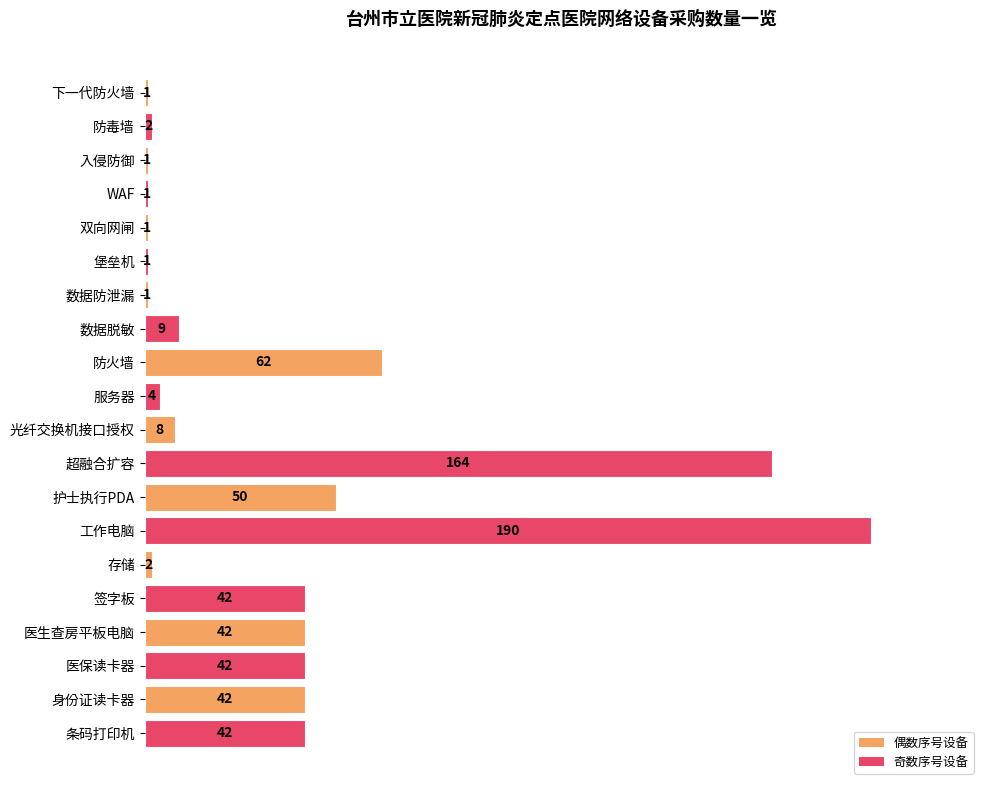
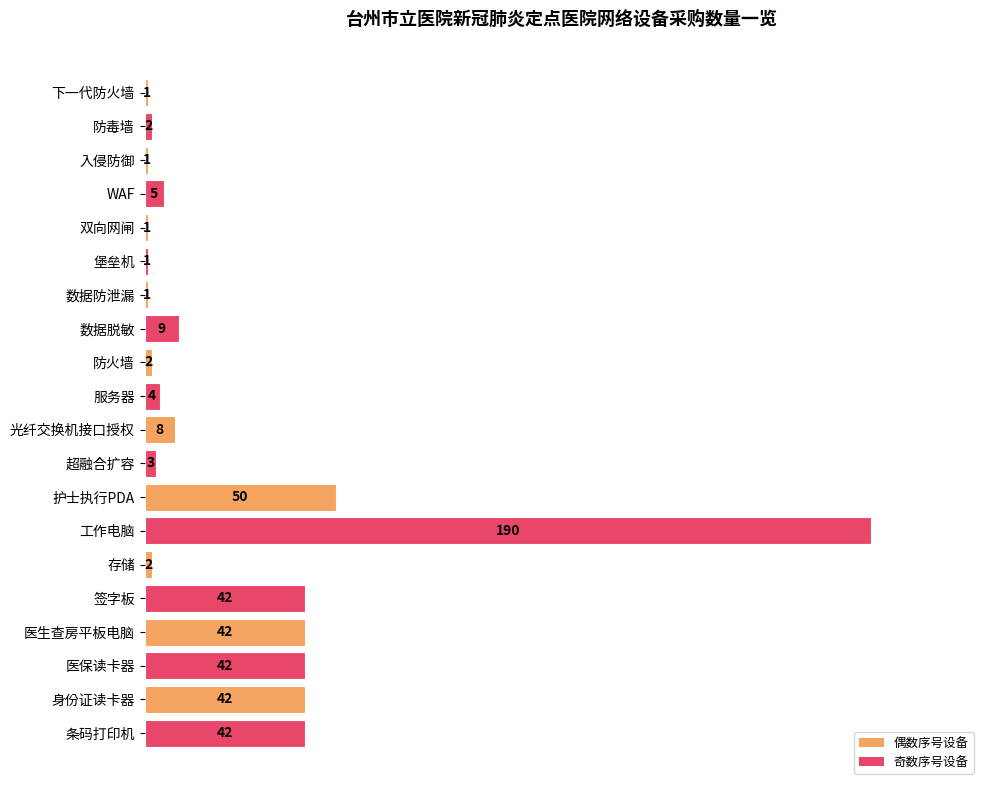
  {
    "下一代防火墙": 1,
    "防毒墙": 2,
    "入侵防御": 1,
-   "WAF": 1,
+   "WAF": 5,
    "双向网闸": 1,
    "堡垒机": 1,
    "数据防泄漏": 1,
    "数据脱敏": 9,
-   "防火墙": 62,
+   "防火墙": 2,
    "服务器": 4,
    "光纤交换机接口授权": 8,
-   "超融合扩容": 164,
+   "超融合扩容": 3,
    "护士执行PDA": 50,
    "工作电脑": 190,
    "存储": 2,
    "签字板": 42,
    "医生查房平板电脑": 42,
    "医保读卡器": 42,
    "身份证读卡器": 42,
    "条码打印机": 42
  }
